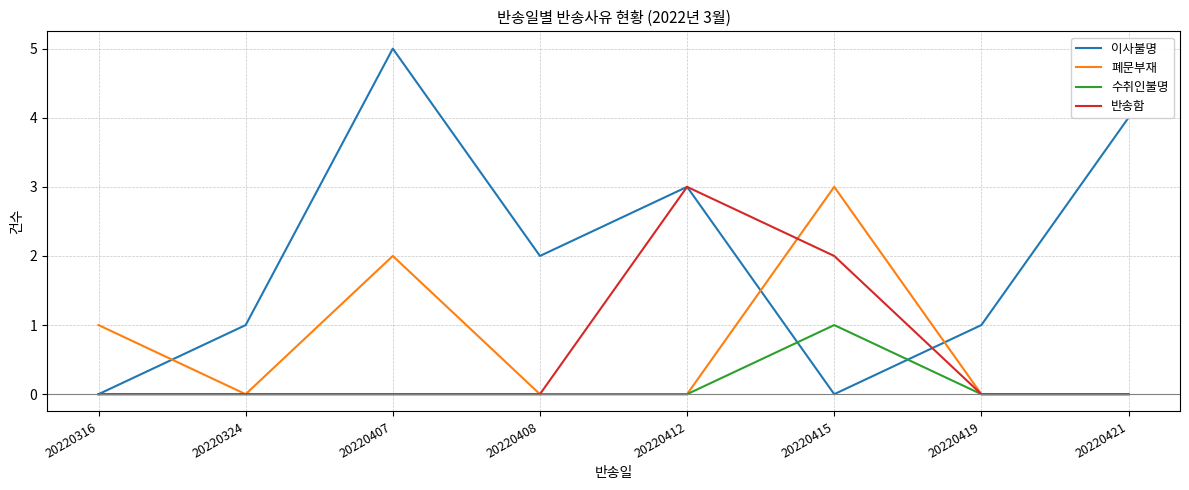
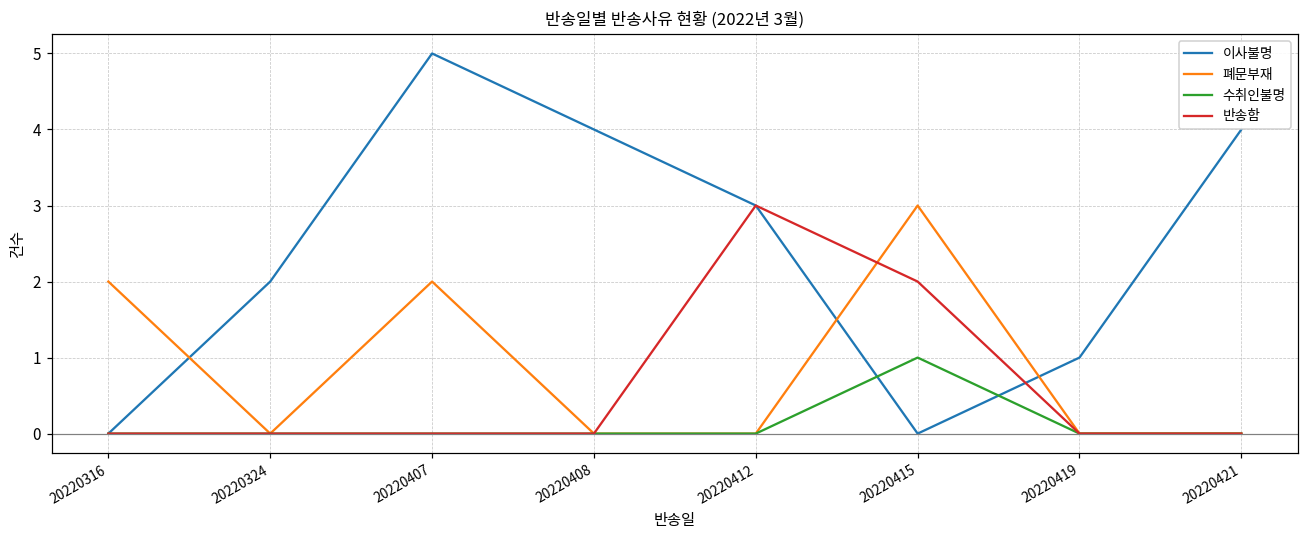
  {
    "이사불명": {
-     "20220324": 1,
+     "20220324": 2,
      "20220407": 5,
-     "20220408": 2,
+     "20220408": 4,
      "20220415": 0,
      "20220419": 1
    },
    "폐문부재": {
-     "20220316": 1,
+     "20220316": 2,
      "20220407": 2,
      "20220415": 3
    },
    "수취인불명": {
      "20220415": 1
    },
    "반송함": {
      "20220415": 2
    }
  }
